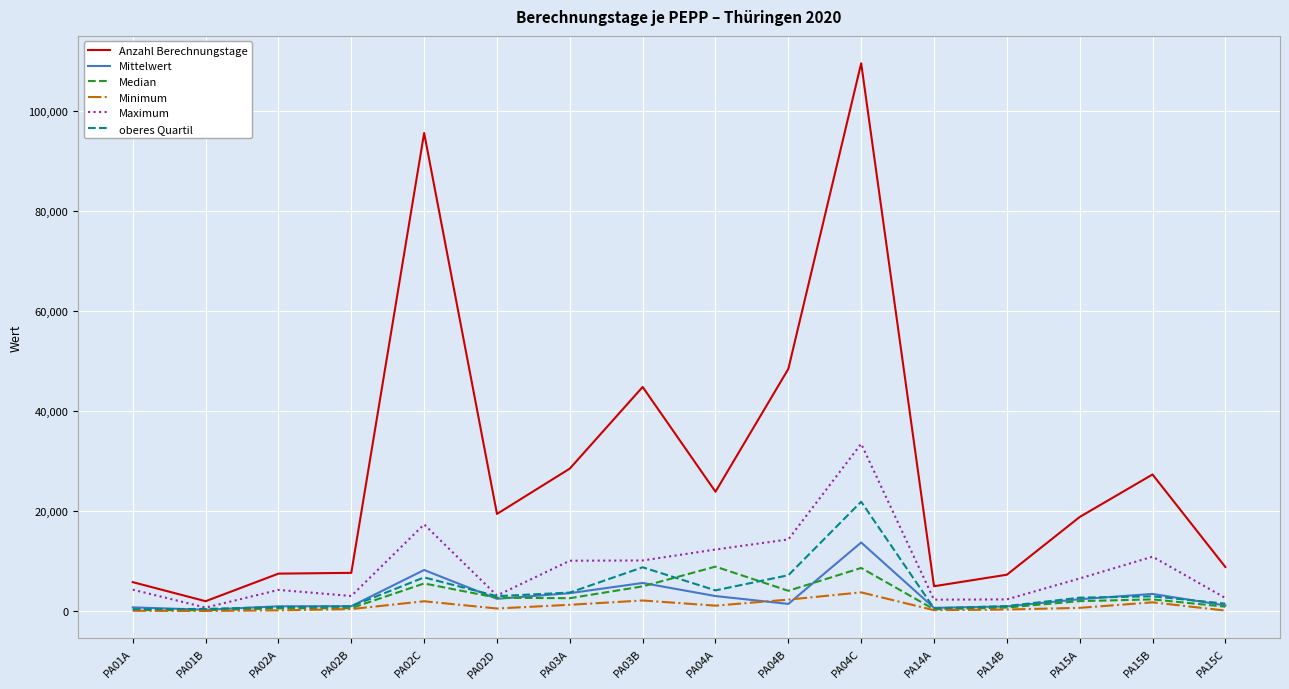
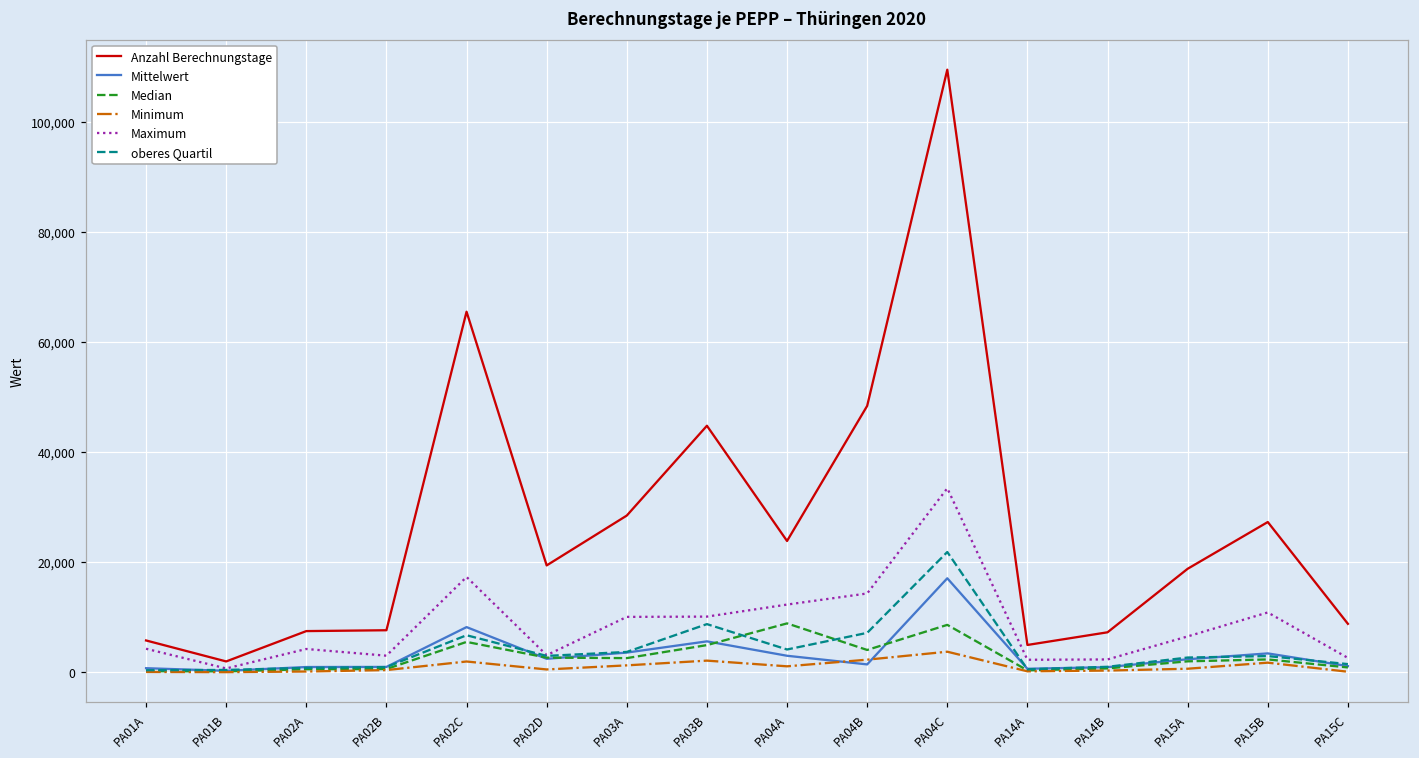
  {
    "Anzahl Berechnungstage": {
      "PA01A": "6,000",
      "PA01B": "2,000",
      "PA02A": "7,000",
      "PA02B": "8,000",
-     "PA02C": "96,000",
+     "PA02C": "65,000",
      "PA02D": "19,000",
      "PA03A": "28,000",
      "PA03B": "45,000",
      "PA04A": "24,000",
      "PA04B": "48,000",
      "PA04C": "109,000",
      "PA14A": "5,000",
      "PA14B": "7,000",
      "PA15A": "19,000",
      "PA15B": "27,000",
      "PA15C": "9,000"
    },
    "Mittelwert": {
      "PA02C": "8,000",
      "PA03B": "6,000",
      "PA04A": "3,000",
      "PA04B": "1,000",
-     "PA04C": "14,000"
+     "PA04C": "17,000"
    },
    "Median": {
      "PA02C": "5,000",
      "PA03A": "3,000",
      "PA03B": "5,000",
      "PA04A": "9,000",
      "PA04B": "4,000",
      "PA04C": "9,000",
      "PA15B": "2,000"
    },
    "Minimum": {
      "PA02C": "2,000",
      "PA02D": "0",
      "PA03A": "1,000",
      "PA03B": "2,000",
      "PA04A": "1,000",
      "PA04B": "2,000",
      "PA04C": "4,000",
      "PA15A": "1,000",
      "PA15B": "2,000",
      "PA15C": "0"
    },
    "Maximum": {
      "PA01A": "4,000",
      "PA02A": "4,000",
      "PA02B": "3,000",
      "PA02C": "17,000",
      "PA03A": "10,000",
      "PA03B": "10,000",
      "PA04A": "12,000",
      "PA04B": "14,000",
      "PA04C": "33,000",
      "PA14A": "2,000",
      "PA14B": "2,000",
      "PA15A": "6,000",
      "PA15B": "11,000",
      "PA15C": "3,000"
    },
    "oberes Quartil": {
      "PA02C": "7,000",
      "PA03B": "9,000",
      "PA04A": "4,000",
      "PA04B": "7,000",
      "PA04C": "22,000"
    }
  }
